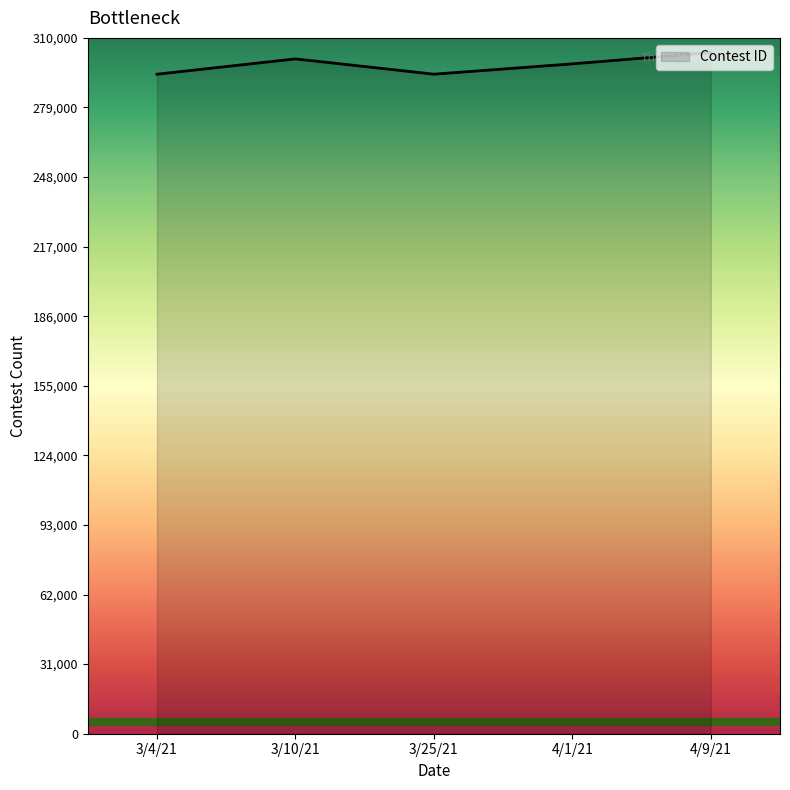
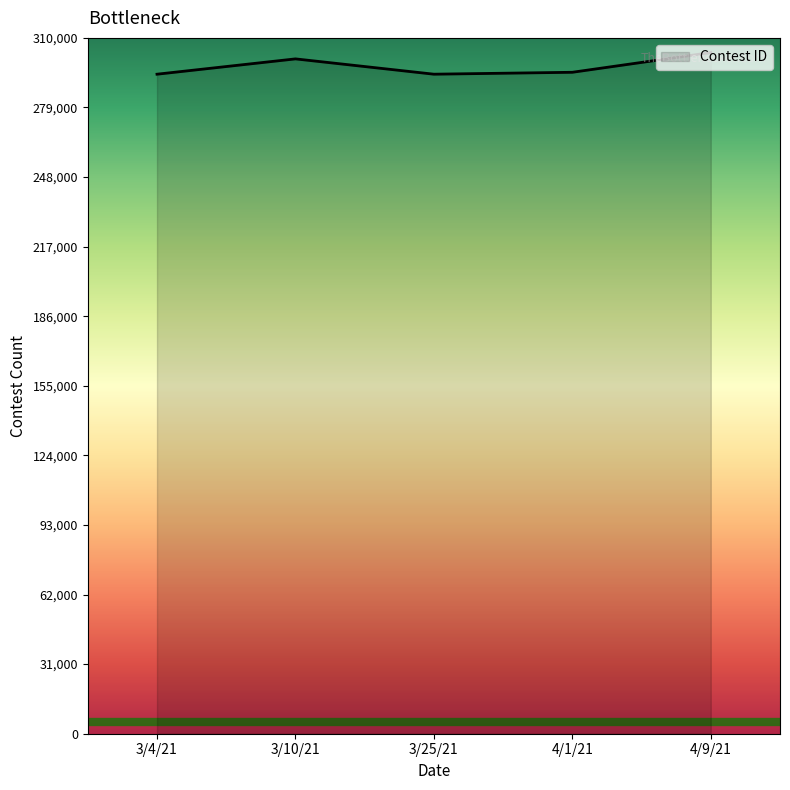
  {
    "3/4/21": "294,000",
    "3/10/21": "301,000",
    "3/25/21": "294,000",
-   "4/1/21": "298,000"
+   "4/1/21": "295,000"
  }
